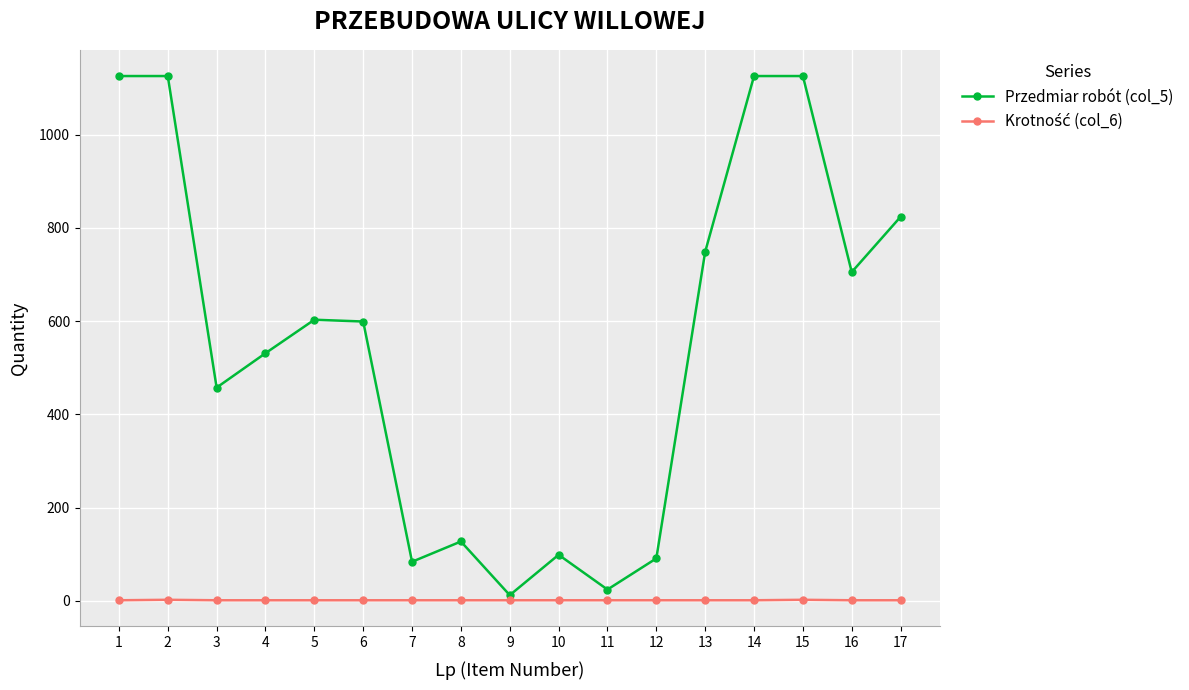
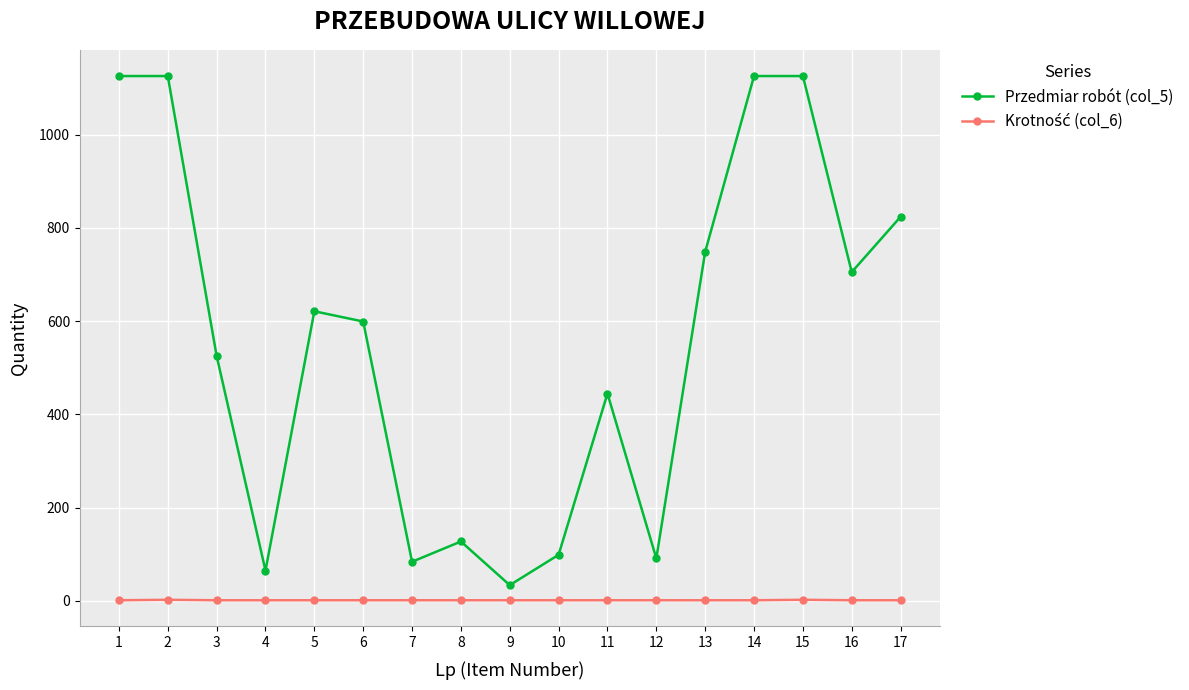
  {
    "Przedmiar robót (col_5)": {
      "1": 1130,
      "2": 1130,
-     "3": 460,
-     "4": 530,
-     "5": 600,
+     "3": 530,
+     "4": 60,
+     "5": 620,
      "6": 600,
      "7": 80,
      "8": 130,
-     "9": 10,
+     "9": 30,
      "10": 100,
-     "11": 20,
+     "11": 440,
      "12": 90,
      "13": 750,
      "14": 1130,
      "15": 1130,
      "16": 710,
      "17": 820
    },
    "Krotność (col_6)": {
      "1": 0,
      "2": 0,
      "3": 0,
      "4": 0,
      "5": 0,
      "6": 0,
      "7": 0,
      "8": 0,
      "9": 0,
      "10": 0,
      "11": 0,
      "12": 0,
      "13": 0,
      "14": 0,
      "15": 0,
      "16": 0,
      "17": 0
    }
  }
